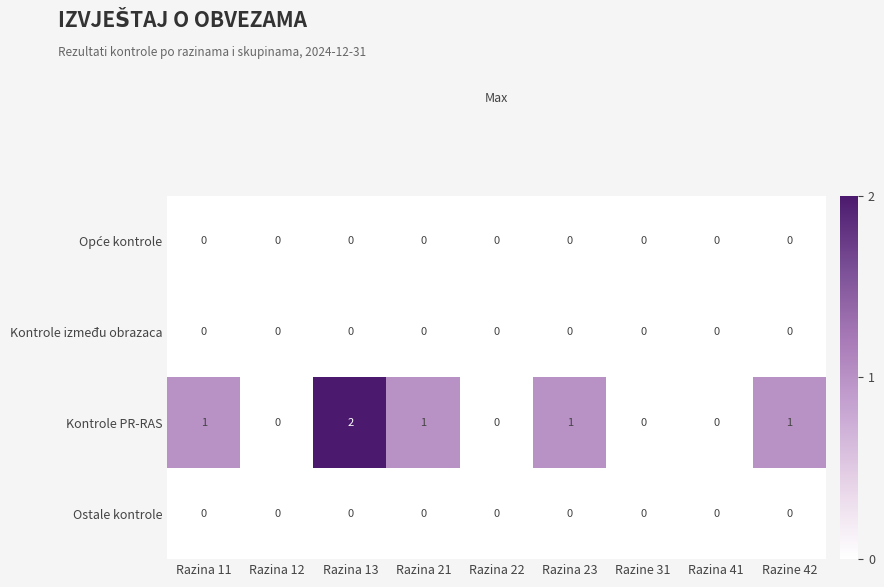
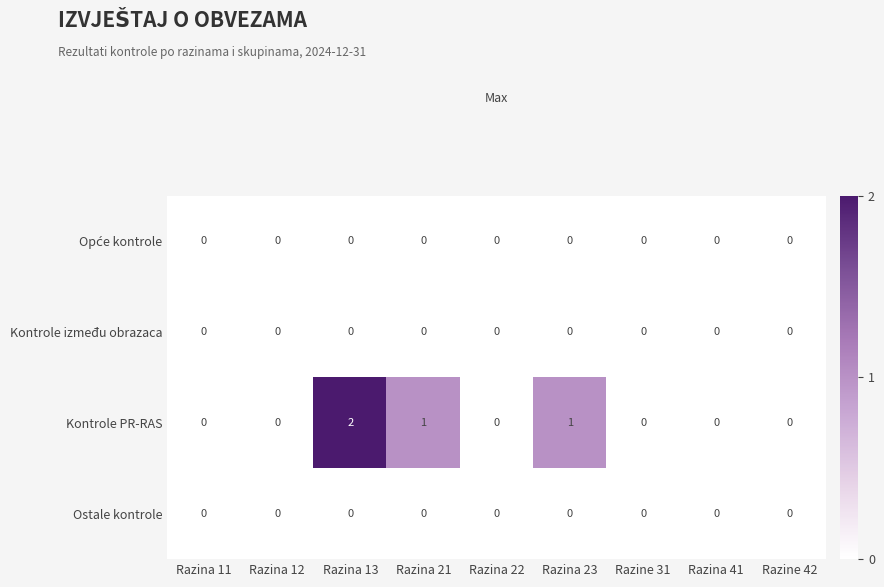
  {
    "Opće kontrole": {
      "Razina 11": 0,
      "Razina 12": 0,
      "Razina 13": 0,
      "Razina 21": 0,
      "Razina 22": 0,
      "Razina 23": 0,
      "Razine 31": 0,
      "Razina 41": 0,
      "Razine 42": 0
    },
    "Kontrole između obrazaca": {
      "Razina 11": 0,
      "Razina 12": 0,
      "Razina 13": 0,
      "Razina 21": 0,
      "Razina 22": 0,
      "Razina 23": 0,
      "Razine 31": 0,
      "Razina 41": 0,
      "Razine 42": 0
    },
    "Kontrole PR-RAS": {
-     "Razina 11": 1,
+     "Razina 11": 0,
      "Razina 12": 0,
      "Razina 13": 2,
      "Razina 21": 1,
      "Razina 22": 0,
      "Razina 23": 1,
      "Razine 31": 0,
      "Razina 41": 0,
-     "Razine 42": 1
+     "Razine 42": 0
    },
    "Ostale kontrole": {
      "Razina 11": 0,
      "Razina 12": 0,
      "Razina 13": 0,
      "Razina 21": 0,
      "Razina 22": 0,
      "Razina 23": 0,
      "Razine 31": 0,
      "Razina 41": 0,
      "Razine 42": 0
    }
  }
